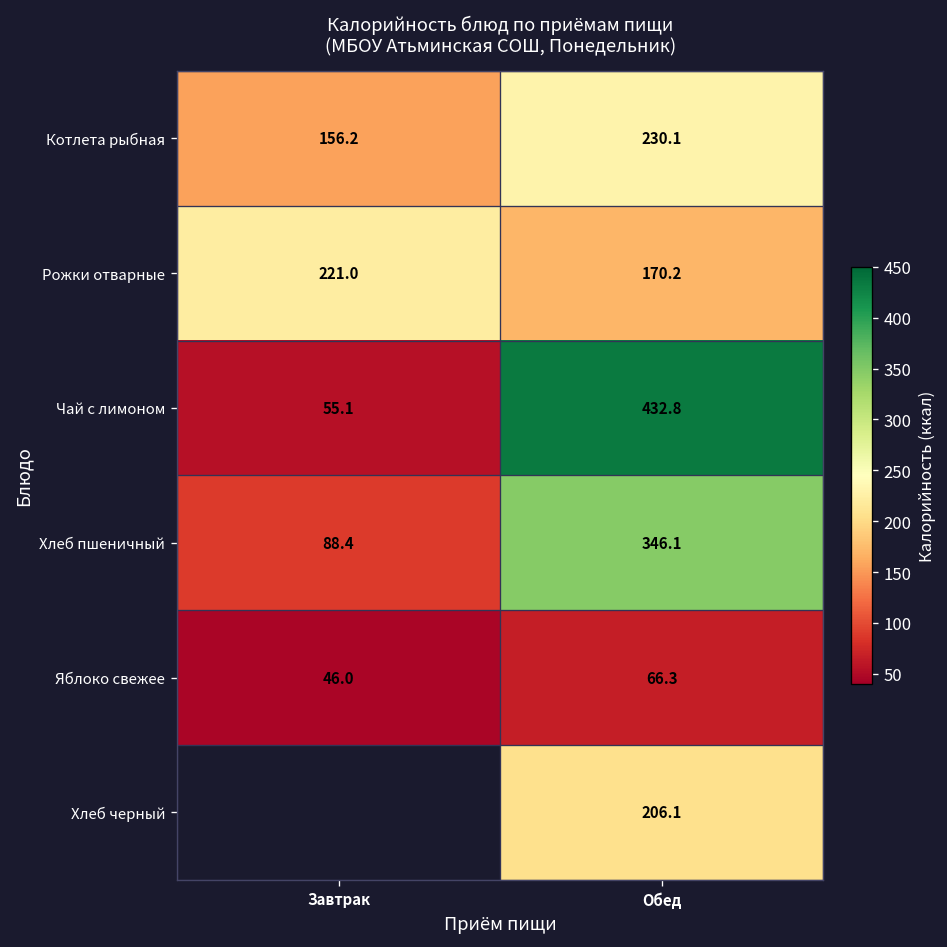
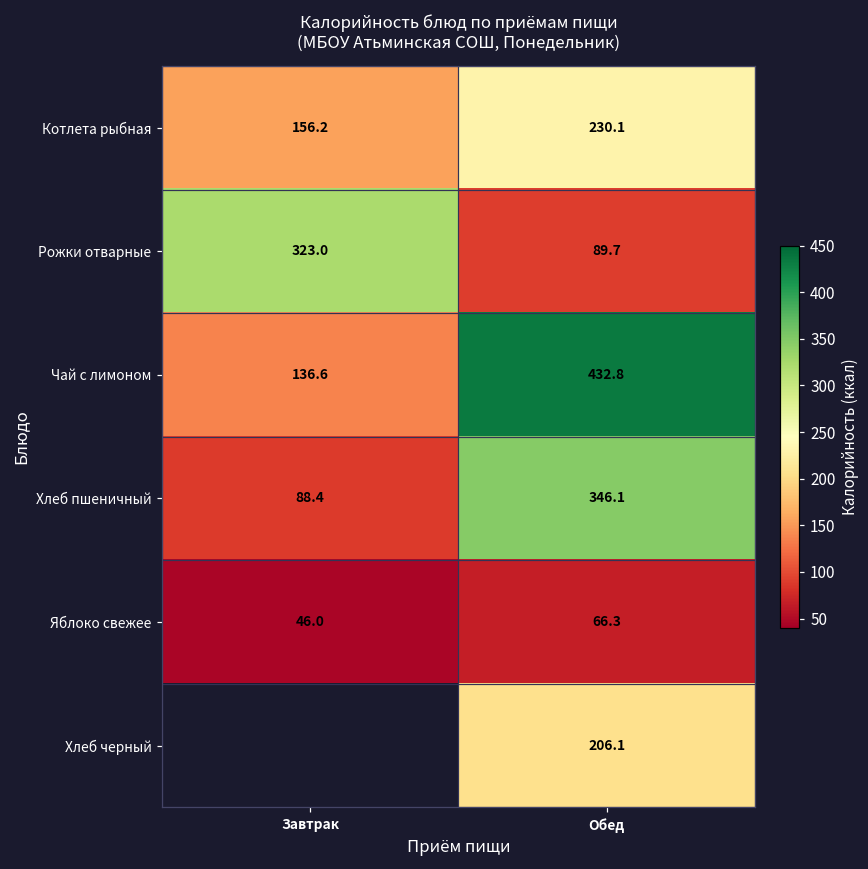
  {
    "Котлета рыбная": {
      "Завтрак": 156.2,
      "Обед": 230.1
    },
    "Рожки отварные": {
-     "Завтрак": 221.0,
-     "Обед": 170.2
+     "Завтрак": 323.0,
+     "Обед": 89.7
    },
    "Чай с лимоном": {
-     "Завтрак": 55.1,
+     "Завтрак": 136.6,
      "Обед": 432.8
    },
    "Хлеб пшеничный": {
      "Завтрак": 88.4,
      "Обед": 346.1
    },
    "Яблоко свежее": {
      "Завтрак": 46.0,
      "Обед": 66.3
    },
    "Хлеб черный": {
      "Обед": 206.1
    }
  }
